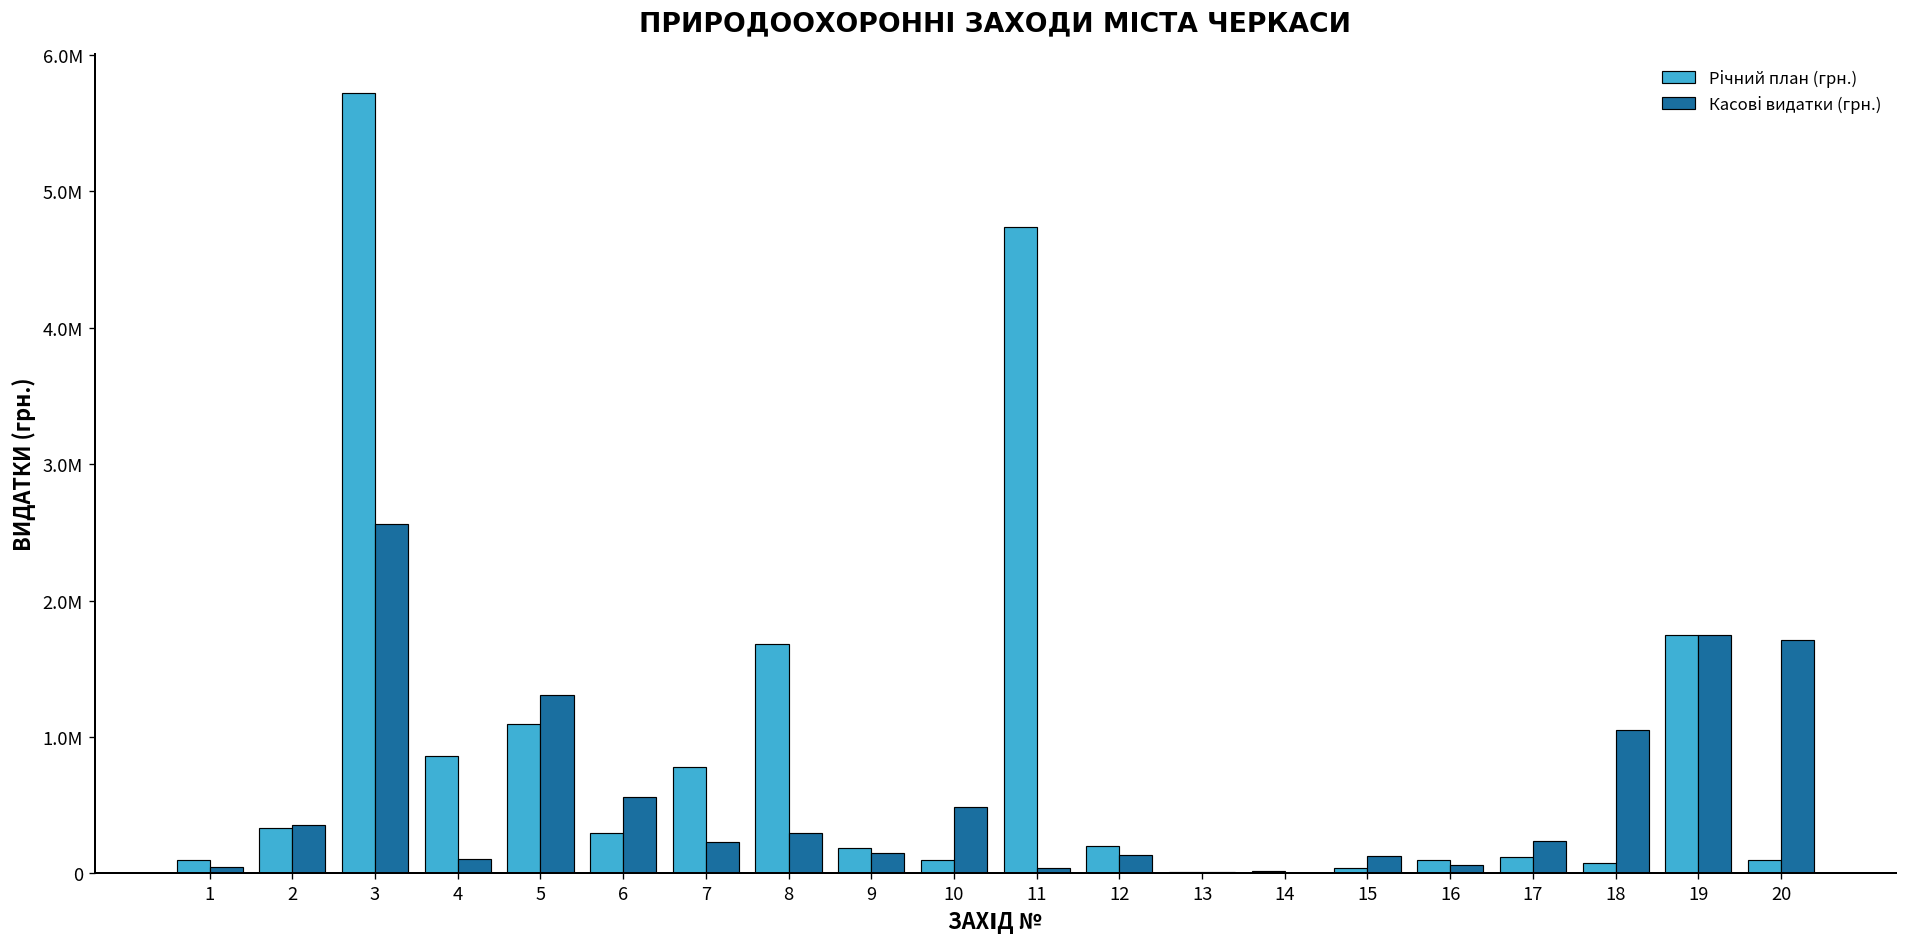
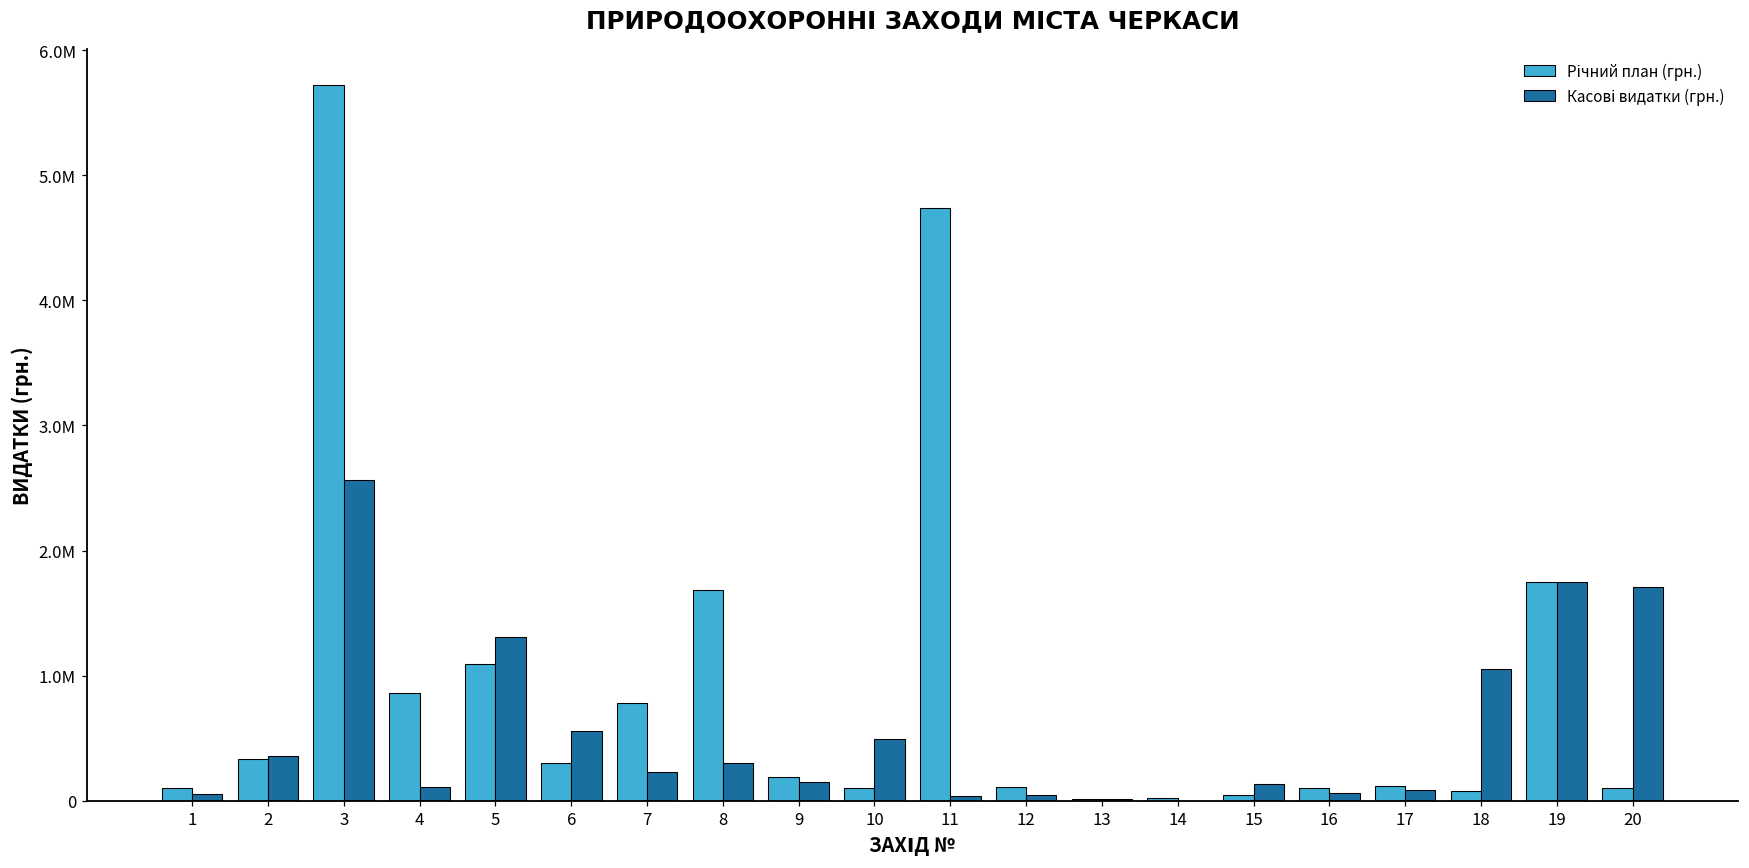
  {
    "Річний план (грн.)": {
      "1": 100000,
      "2": 330000,
      "3": 5720000,
      "4": 860000,
      "5": 1100000,
      "6": 300000,
      "7": 780000,
      "8": 1680000,
      "9": 190000,
      "10": 100000,
      "11": 4740000,
-     "12": 200000,
+     "12": 110000,
      "15": 40000,
      "16": 100000,
      "17": 120000,
      "18": 80000,
      "19": 1750000,
      "20": 100000
    },
    "Касові видатки (грн.)": {
      "1": 50000,
      "2": 350000,
      "3": 2560000,
      "4": 110000,
      "5": 1310000,
      "6": 560000,
      "7": 230000,
      "8": 300000,
      "9": 150000,
      "10": 490000,
      "11": 40000,
-     "12": 130000,
+     "12": 40000,
      "14": 0,
      "15": 130000,
      "16": 60000,
-     "17": 230000,
+     "17": 80000,
      "18": 1050000,
      "19": 1750000,
      "20": 1710000
    }
  }
